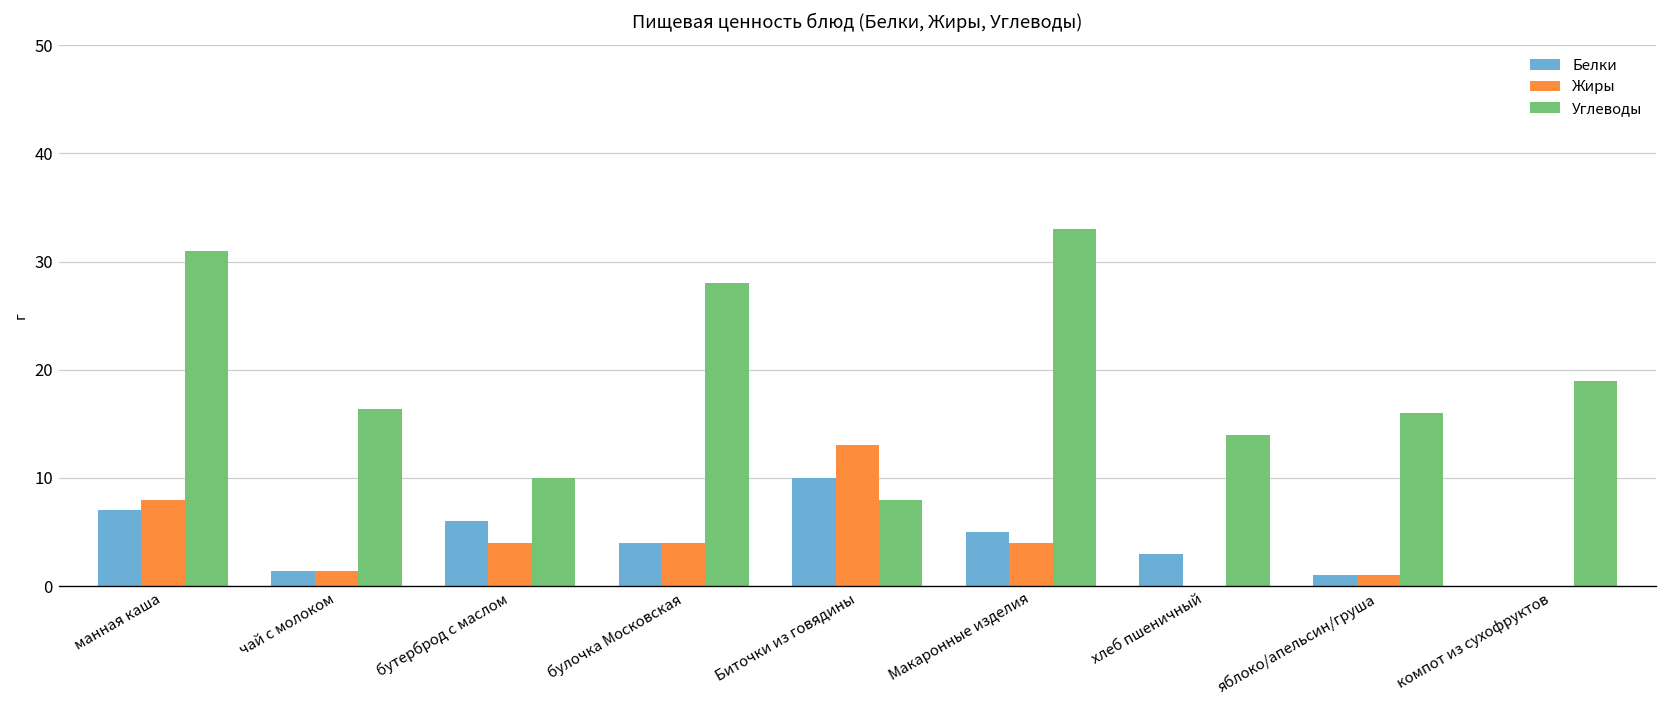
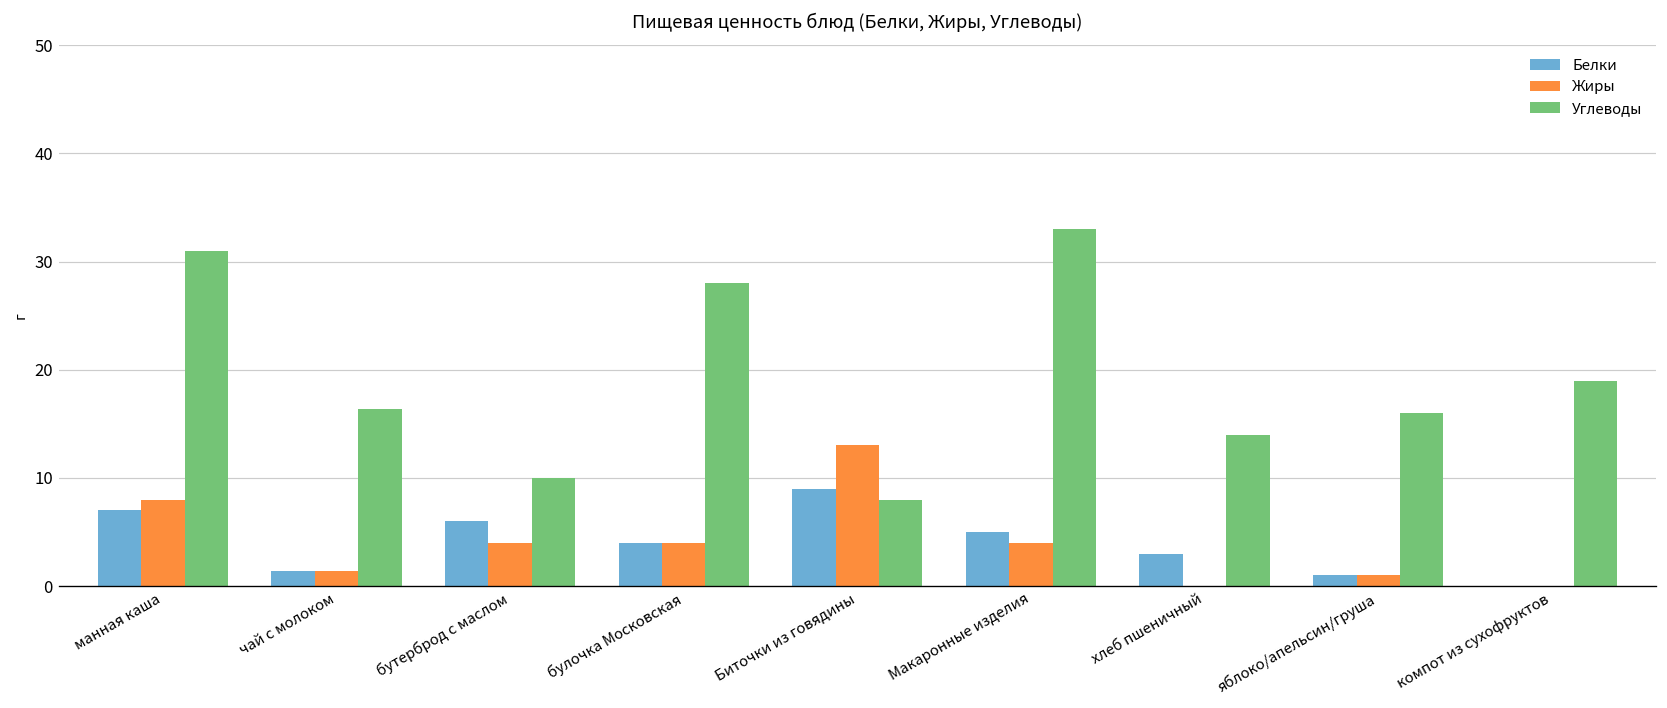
  {
    "Белки": {
      "манная каша": 7,
      "чай с молоком": 1,
      "бутерброд с маслом": 6,
      "булочка Московская": 4,
-     "Биточки из говядины": 10,
+     "Биточки из говядины": 9,
      "Макаронные изделия": 5,
      "хлеб пшеничный": 3,
      "яблоко/апельсин/груша": 1,
      "компот из сухофруктов": 0
    },
    "Жиры": {
      "манная каша": 8,
      "чай с молоком": 1,
      "бутерброд с маслом": 4,
      "булочка Московская": 4,
      "Биточки из говядины": 13,
      "Макаронные изделия": 4,
      "хлеб пшеничный": 0,
      "яблоко/апельсин/груша": 1,
      "компот из сухофруктов": 0
    },
    "Углеводы": {
      "манная каша": 31,
      "чай с молоком": 16,
      "бутерброд с маслом": 10,
      "булочка Московская": 28,
      "Биточки из говядины": 8,
      "Макаронные изделия": 33,
      "хлеб пшеничный": 14,
      "яблоко/апельсин/груша": 16,
      "компот из сухофруктов": 19
    }
  }
